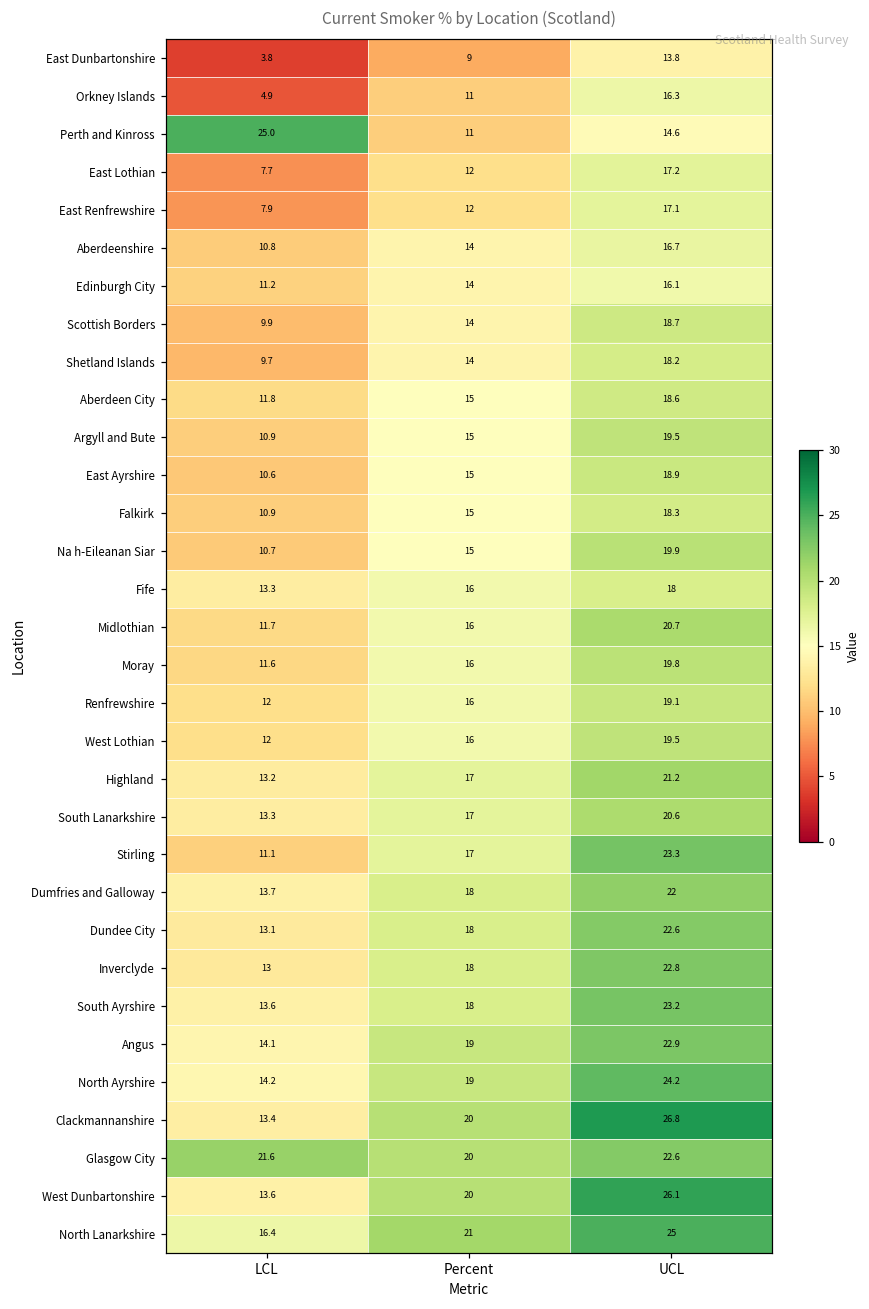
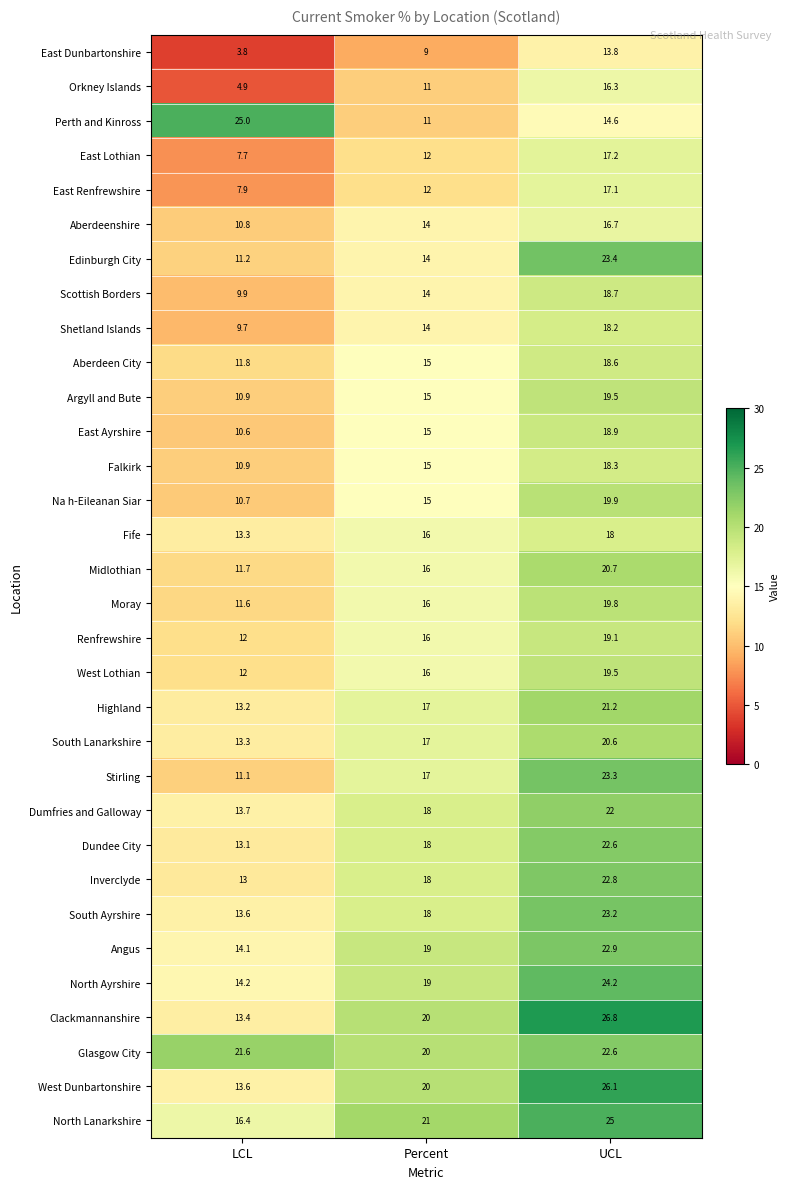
  {
    "East Dunbartonshire": {
      "LCL": 3.8,
      "Percent": 9,
      "UCL": 13.8
    },
    "Orkney Islands": {
      "LCL": 4.9,
      "Percent": 11,
      "UCL": 16.3
    },
    "Perth and Kinross": {
      "LCL": 25.0,
      "Percent": 11,
      "UCL": 14.6
    },
    "East Lothian": {
      "LCL": 7.7,
      "Percent": 12,
      "UCL": 17.2
    },
    "East Renfrewshire": {
      "LCL": 7.9,
      "Percent": 12,
      "UCL": 17.1
    },
    "Aberdeenshire": {
      "LCL": 10.8,
      "Percent": 14,
      "UCL": 16.7
    },
    "Edinburgh City": {
      "LCL": 11.2,
      "Percent": 14,
-     "UCL": 16.1
+     "UCL": 23.4
    },
    "Scottish Borders": {
      "LCL": 9.9,
      "Percent": 14,
      "UCL": 18.7
    },
    "Shetland Islands": {
      "LCL": 9.7,
      "Percent": 14,
      "UCL": 18.2
    },
    "Aberdeen City": {
      "LCL": 11.8,
      "Percent": 15,
      "UCL": 18.6
    },
    "Argyll and Bute": {
      "LCL": 10.9,
      "Percent": 15,
      "UCL": 19.5
    },
    "East Ayrshire": {
      "LCL": 10.6,
      "Percent": 15,
      "UCL": 18.9
    },
    "Falkirk": {
      "LCL": 10.9,
      "Percent": 15,
      "UCL": 18.3
    },
    "Na h-Eileanan Siar": {
      "LCL": 10.7,
      "Percent": 15,
      "UCL": 19.9
    },
    "Fife": {
      "LCL": 13.3,
      "Percent": 16,
      "UCL": 18
    },
    "Midlothian": {
      "LCL": 11.7,
      "Percent": 16,
      "UCL": 20.7
    },
    "Moray": {
      "LCL": 11.6,
      "Percent": 16,
      "UCL": 19.8
    },
    "Renfrewshire": {
      "LCL": 12,
      "Percent": 16,
      "UCL": 19.1
    },
    "West Lothian": {
      "LCL": 12,
      "Percent": 16,
      "UCL": 19.5
    },
    "Highland": {
      "LCL": 13.2,
      "Percent": 17,
      "UCL": 21.2
    },
    "South Lanarkshire": {
      "LCL": 13.3,
      "Percent": 17,
      "UCL": 20.6
    },
    "Stirling": {
      "LCL": 11.1,
      "Percent": 17,
      "UCL": 23.3
    },
    "Dumfries and Galloway": {
      "LCL": 13.7,
      "Percent": 18,
      "UCL": 22
    },
    "Dundee City": {
      "LCL": 13.1,
      "Percent": 18,
      "UCL": 22.6
    },
    "Inverclyde": {
      "LCL": 13,
      "Percent": 18,
      "UCL": 22.8
    },
    "South Ayrshire": {
      "LCL": 13.6,
      "Percent": 18,
      "UCL": 23.2
    },
    "Angus": {
      "LCL": 14.1,
      "Percent": 19,
      "UCL": 22.9
    },
    "North Ayrshire": {
      "LCL": 14.2,
      "Percent": 19,
      "UCL": 24.2
    },
    "Clackmannanshire": {
      "LCL": 13.4,
      "Percent": 20,
      "UCL": 26.8
    },
    "Glasgow City": {
      "LCL": 21.6,
      "Percent": 20,
      "UCL": 22.6
    },
    "West Dunbartonshire": {
      "LCL": 13.6,
      "Percent": 20,
      "UCL": 26.1
    },
    "North Lanarkshire": {
      "LCL": 16.4,
      "Percent": 21,
      "UCL": 25
    }
  }
